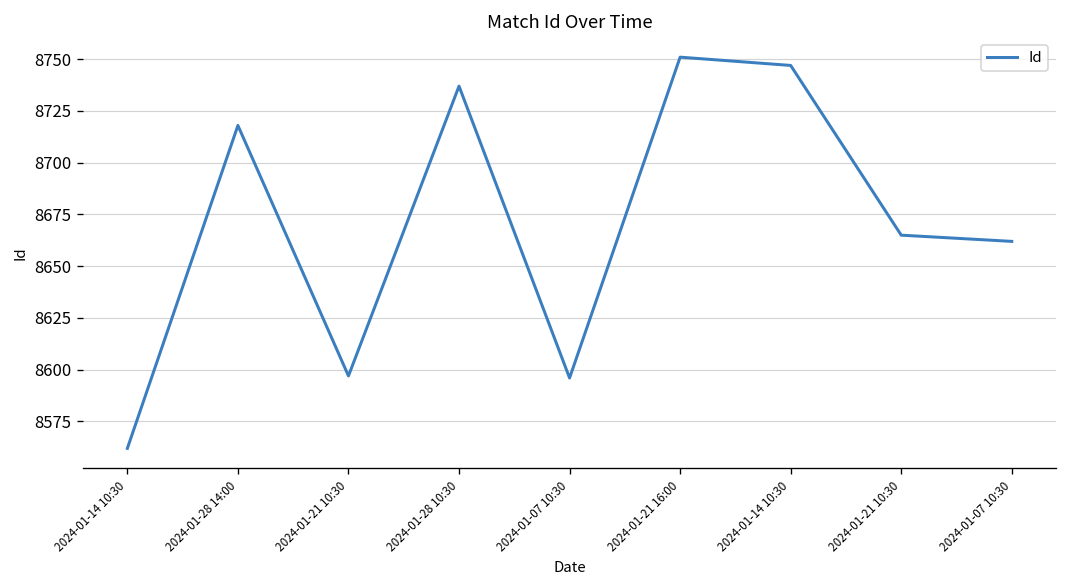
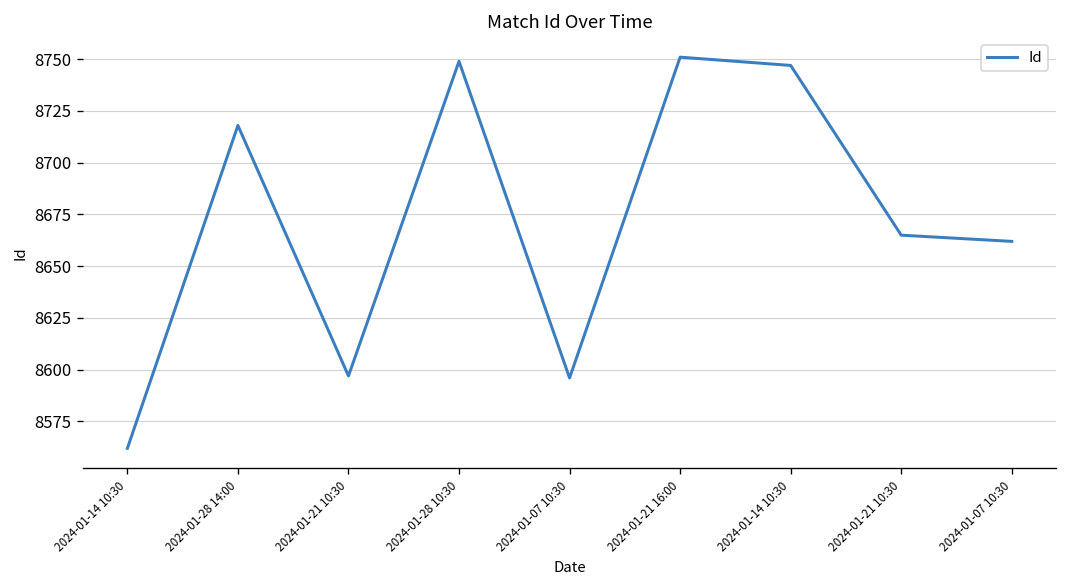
  {
    "2024-01-28 14:00": 8718,
-   "2024-01-28 10:30": 8737,
+   "2024-01-28 10:30": 8749,
    "2024-01-21 16:00": 8751
  }
